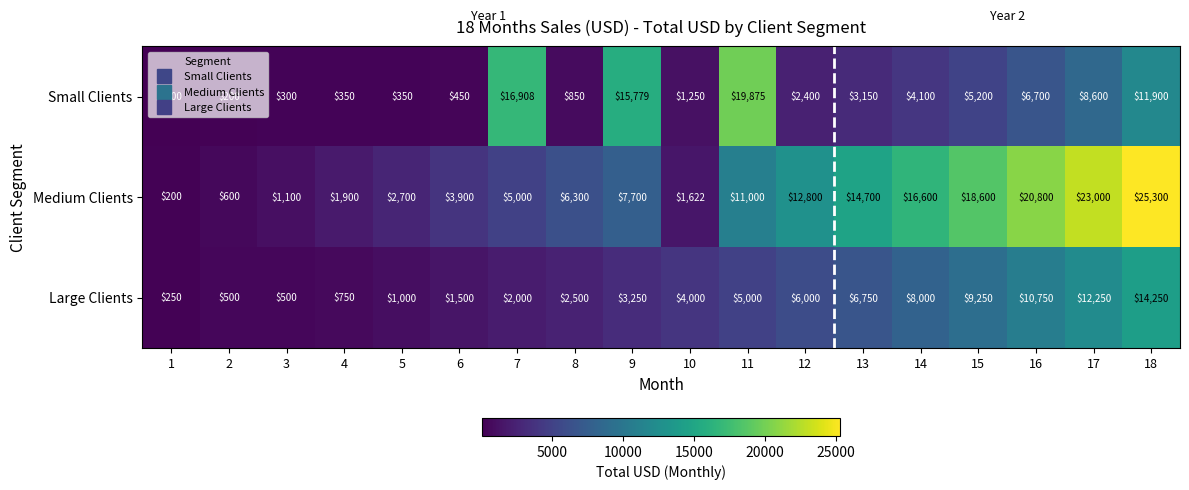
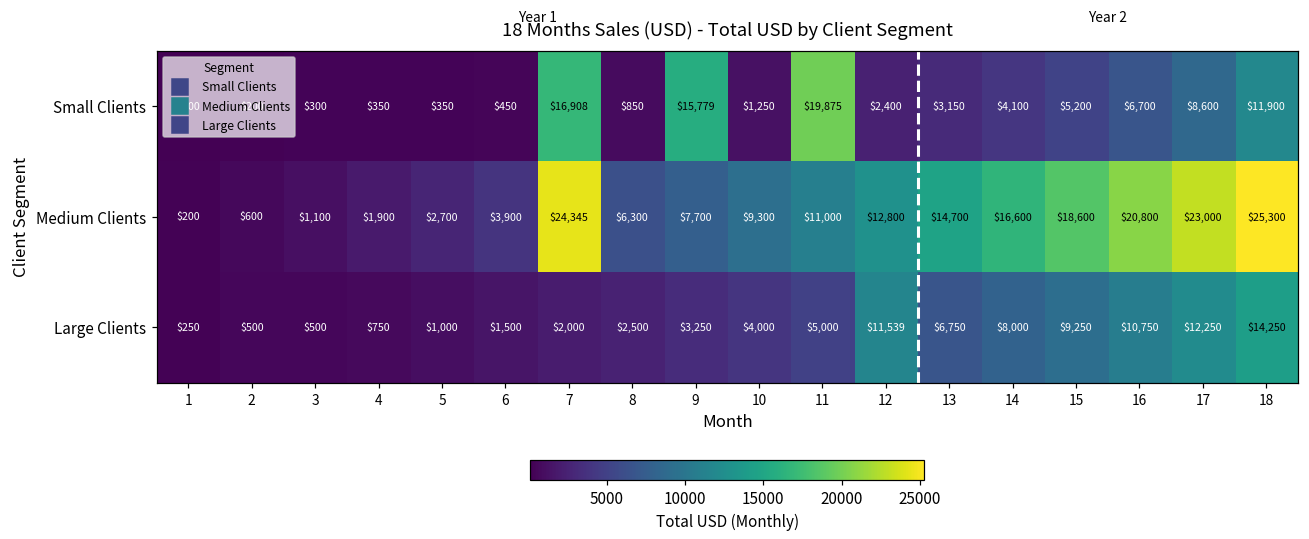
  {
    "Small Clients": {
      "3": "$300",
      "4": "$350",
      "5": "$350",
      "6": "$450",
      "7": "$16,908",
      "8": "$850",
      "9": "$15,779",
      "10": "$1,250",
      "11": "$19,875",
      "12": "$2,400",
      "13": "$3,150",
      "14": "$4,100",
      "15": "$5,200",
      "16": "$6,700",
      "17": "$8,600",
      "18": "$11,900"
    },
    "Medium Clients": {
      "1": "$200",
      "2": "$600",
      "3": "$1,100",
      "4": "$1,900",
      "5": "$2,700",
      "6": "$3,900",
-     "7": "$5,000",
+     "7": "$24,345",
      "8": "$6,300",
      "9": "$7,700",
-     "10": "$1,622",
+     "10": "$9,300",
      "11": "$11,000",
      "12": "$12,800",
      "13": "$14,700",
      "14": "$16,600",
      "15": "$18,600",
      "16": "$20,800",
      "17": "$23,000",
      "18": "$25,300"
    },
    "Large Clients": {
      "1": "$250",
      "2": "$500",
      "3": "$500",
      "4": "$750",
      "5": "$1,000",
      "6": "$1,500",
      "7": "$2,000",
      "8": "$2,500",
      "9": "$3,250",
      "10": "$4,000",
      "11": "$5,000",
-     "12": "$6,000",
+     "12": "$11,539",
      "13": "$6,750",
      "14": "$8,000",
      "15": "$9,250",
      "16": "$10,750",
      "17": "$12,250",
      "18": "$14,250"
    }
  }
